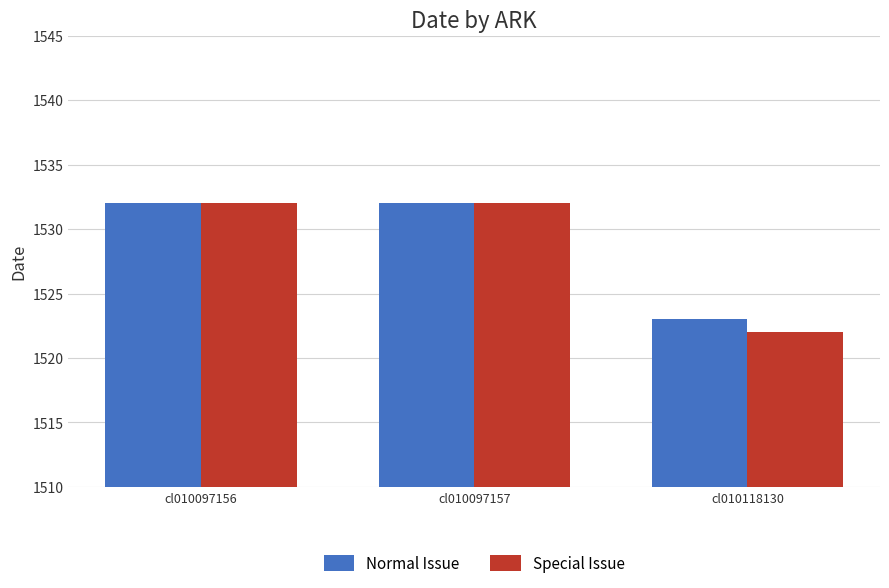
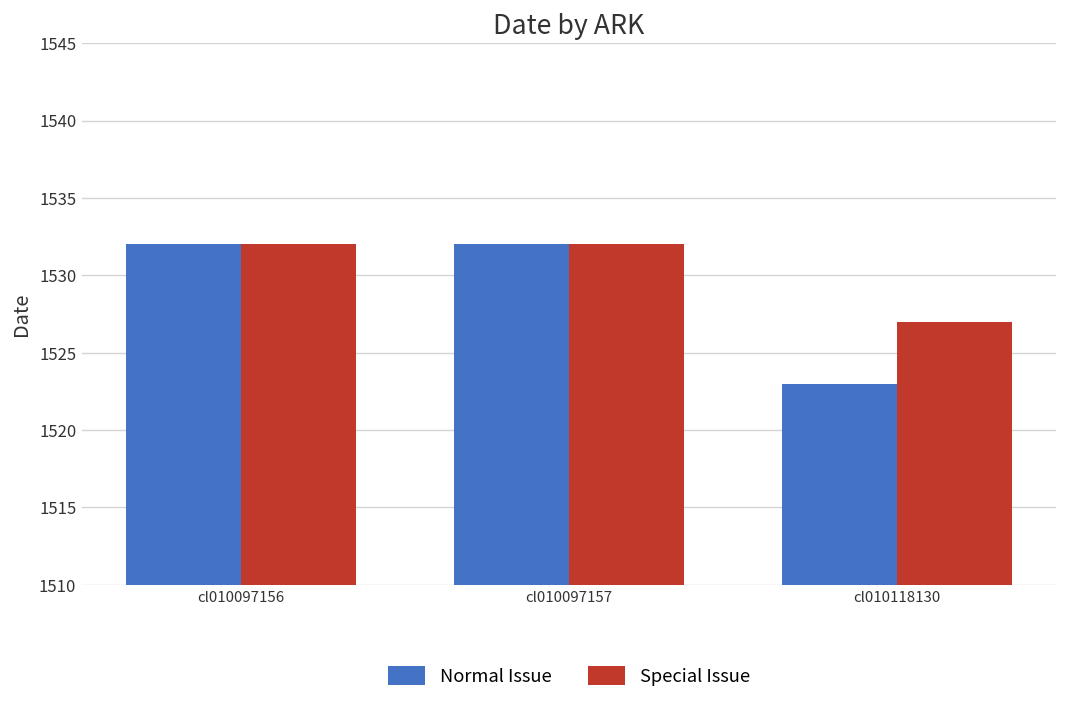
  {
    "Normal Issue": {
      "cl010097156": 1532,
      "cl010097157": 1532,
      "cl010118130": 1523
    },
    "Special Issue": {
      "cl010097156": 1532,
      "cl010097157": 1532,
-     "cl010118130": 1522
+     "cl010118130": 1527
    }
  }
